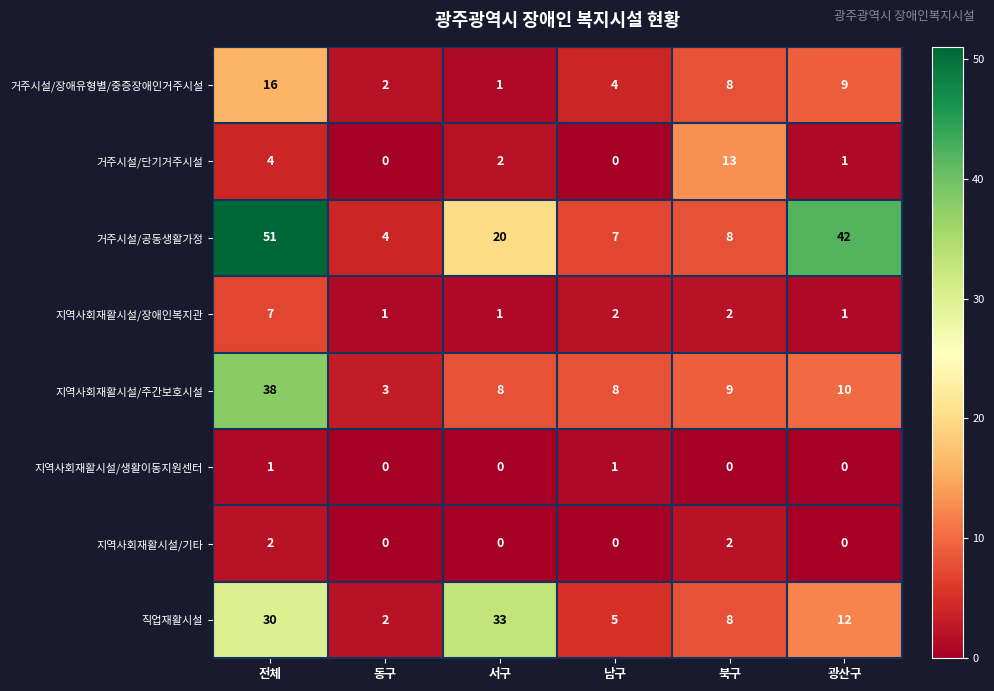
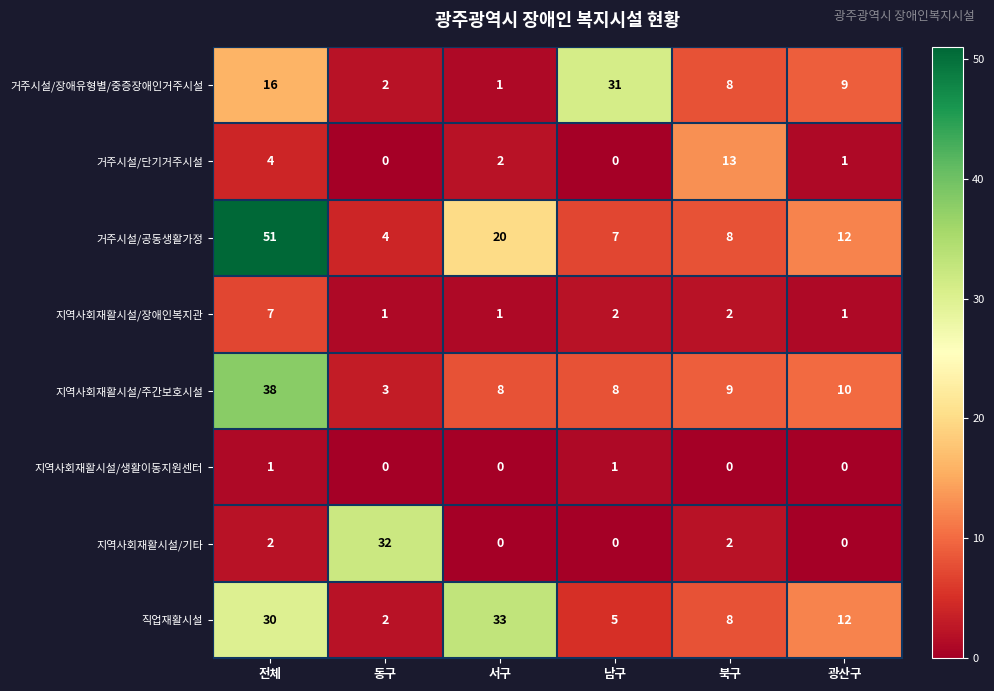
  {
    "거주시설/장애유형별/중증장애인거주시설": {
      "전체": 16,
      "동구": 2,
      "서구": 1,
-     "남구": 4,
+     "남구": 31,
      "북구": 8,
      "광산구": 9
    },
    "거주시설/단기거주시설": {
      "전체": 4,
      "동구": 0,
      "서구": 2,
      "남구": 0,
      "북구": 13,
      "광산구": 1
    },
    "거주시설/공동생활가정": {
      "전체": 51,
      "동구": 4,
      "서구": 20,
      "남구": 7,
      "북구": 8,
-     "광산구": 42
+     "광산구": 12
    },
    "지역사회재활시설/장애인복지관": {
      "전체": 7,
      "동구": 1,
      "서구": 1,
      "남구": 2,
      "북구": 2,
      "광산구": 1
    },
    "지역사회재활시설/주간보호시설": {
      "전체": 38,
      "동구": 3,
      "서구": 8,
      "남구": 8,
      "북구": 9,
      "광산구": 10
    },
    "지역사회재활시설/생활이동지원센터": {
      "전체": 1,
      "동구": 0,
      "서구": 0,
      "남구": 1,
      "북구": 0,
      "광산구": 0
    },
    "지역사회재활시설/기타": {
      "전체": 2,
-     "동구": 0,
+     "동구": 32,
      "서구": 0,
      "남구": 0,
      "북구": 2,
      "광산구": 0
    },
    "직업재활시설": {
      "전체": 30,
      "동구": 2,
      "서구": 33,
      "남구": 5,
      "북구": 8,
      "광산구": 12
    }
  }
